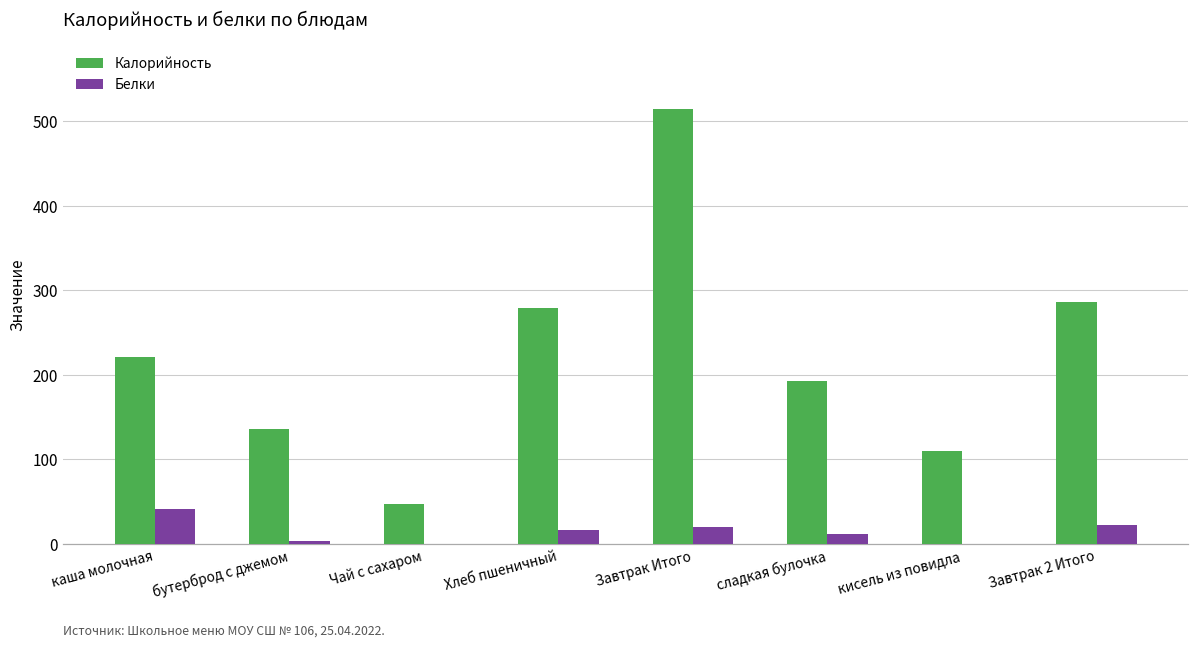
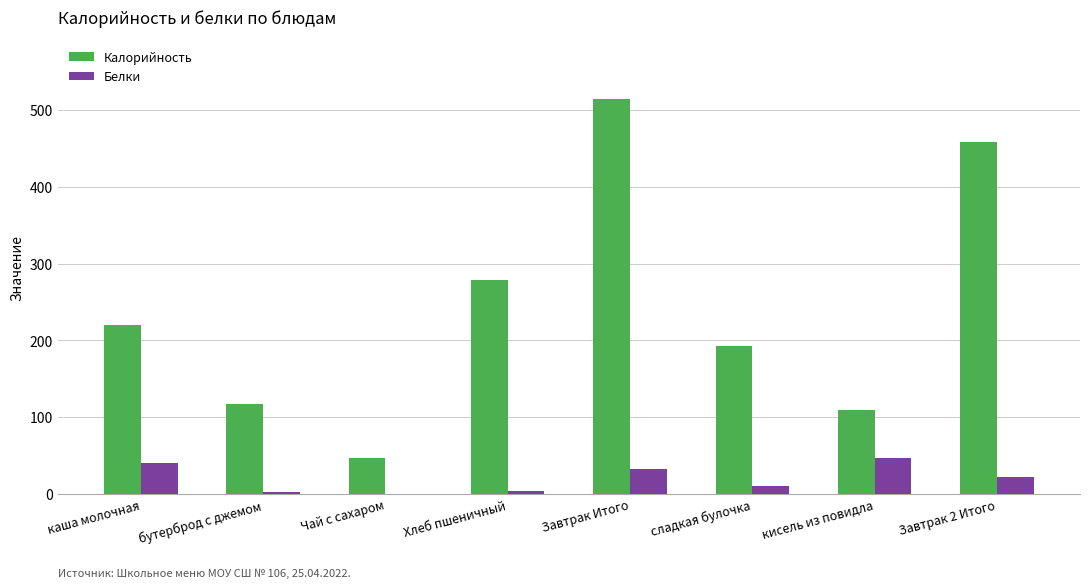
  {
    "Калорийность": {
      "каша молочная": 220,
-     "бутерброд с джемом": 140,
+     "бутерброд с джемом": 120,
      "Чай с сахаром": 50,
      "Хлеб пшеничный": 280,
      "Завтрак Итого": 510,
      "сладкая булочка": 190,
      "кисель из повидла": 110,
-     "Завтрак 2 Итого": 290
+     "Завтрак 2 Итого": 460
    },
    "Белки": {
      "каша молочная": 40,
      "бутерброд с джемом": 0,
-     "Хлеб пшеничный": 20,
-     "Завтрак Итого": 20,
+     "Хлеб пшеничный": 0,
+     "Завтрак Итого": 30,
      "сладкая булочка": 10,
-     "кисель из повидла": 0,
+     "кисель из повидла": 50,
      "Завтрак 2 Итого": 20
    }
  }
